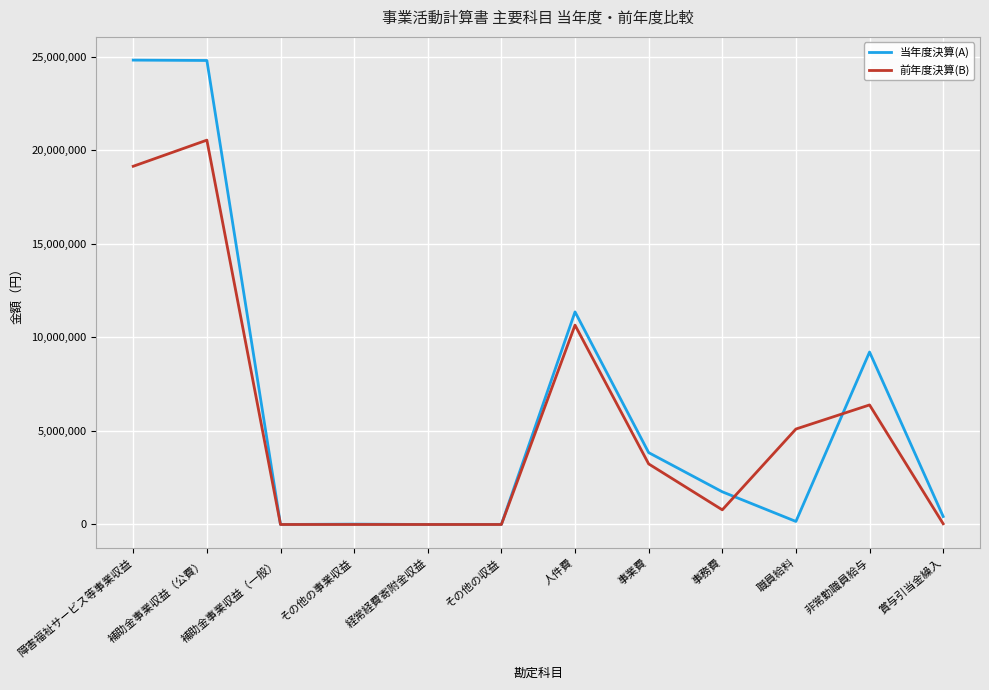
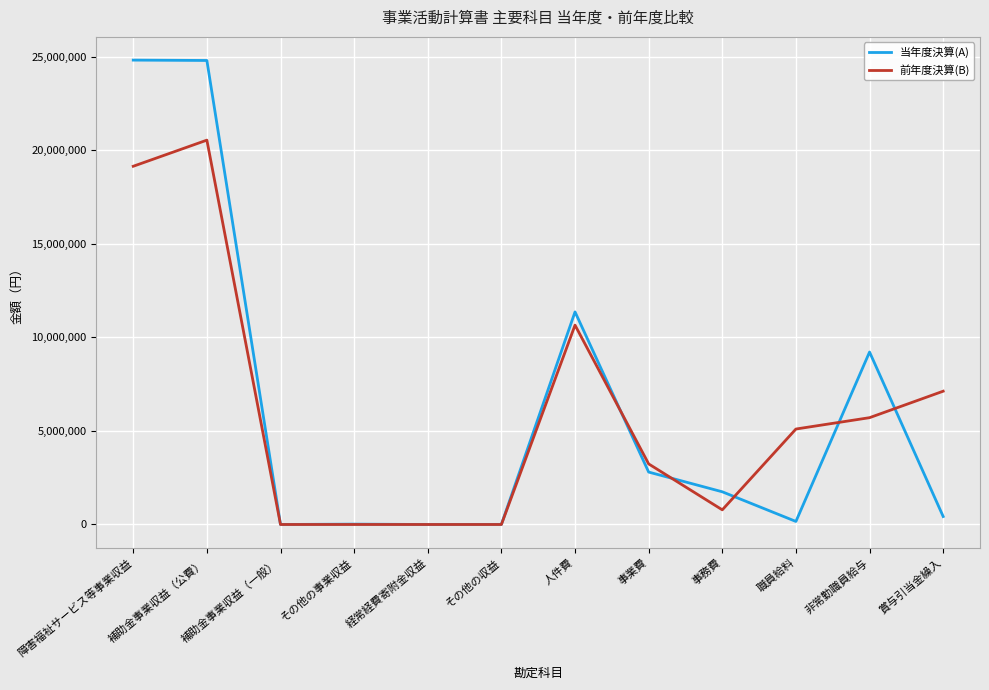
  {
    "当年度決算(A)": {
      "障害福祉サービス等事業収益": "24,800,000",
      "補助金事業収益（公費）": "24,800,000",
      "人件費": "11,400,000",
-     "事業費": "3,800,000",
+     "事業費": "2,800,000",
      "事務費": "1,700,000",
      "職員給料": "200,000",
      "非常勤職員給与": "9,200,000",
      "賞与引当金繰入": "400,000"
    },
    "前年度決算(B)": {
      "障害福祉サービス等事業収益": "19,100,000",
      "補助金事業収益（公費）": "20,500,000",
      "人件費": "10,700,000",
      "事業費": "3,200,000",
      "事務費": "800,000",
      "職員給料": "5,100,000",
-     "非常勤職員給与": "6,400,000",
-     "賞与引当金繰入": "0"
+     "非常勤職員給与": "5,700,000",
+     "賞与引当金繰入": "7,100,000"
    }
  }
